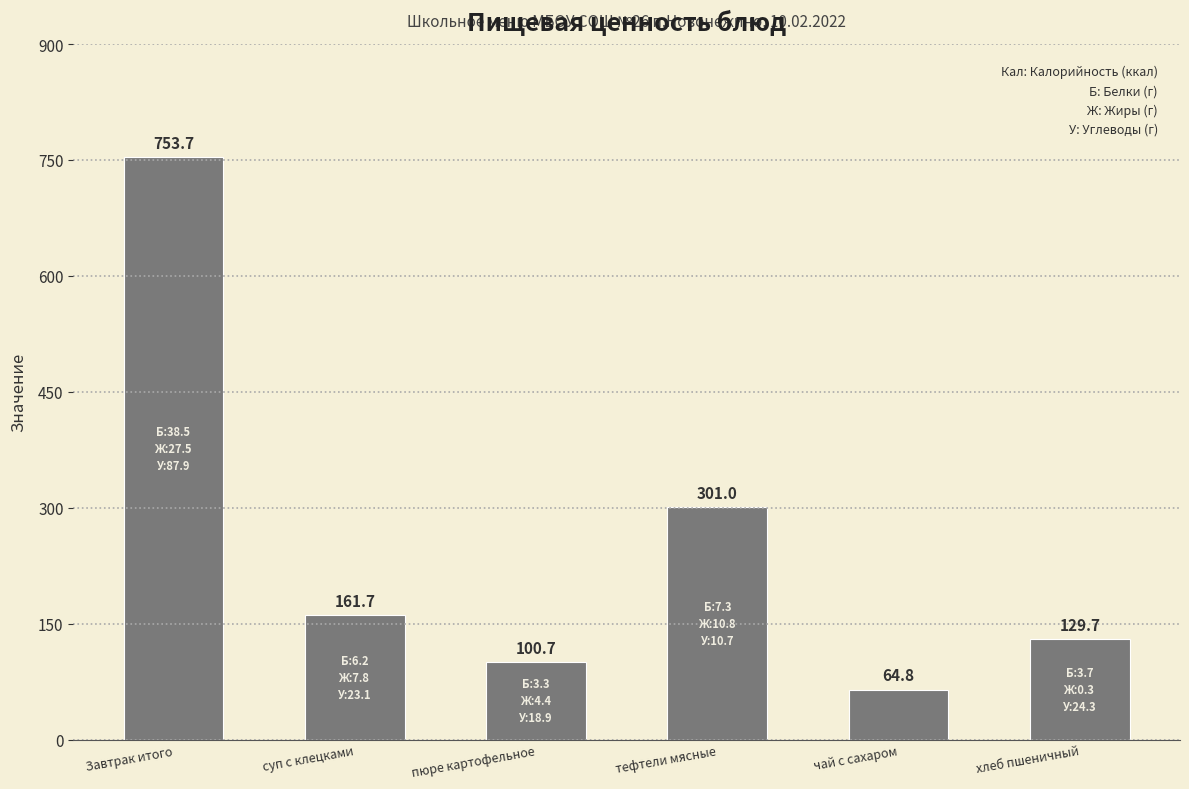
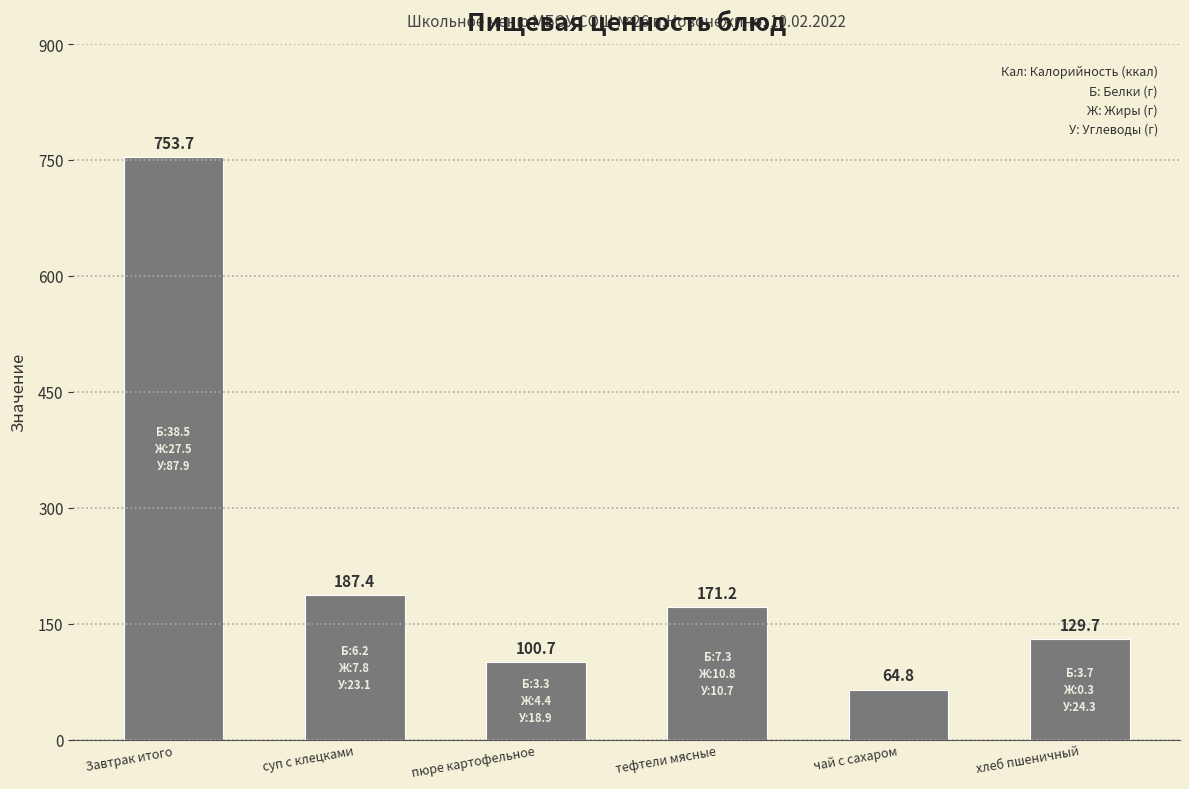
  {
    "Завтрак итого": 753.7,
-   "суп с клецками": 161.7,
+   "суп с клецками": 187.4,
    "пюре картофельное": 100.7,
-   "тефтели мясные": 301.0,
+   "тефтели мясные": 171.2,
    "чай с сахаром": 64.8,
    "хлеб пшеничный": 129.7
  }
